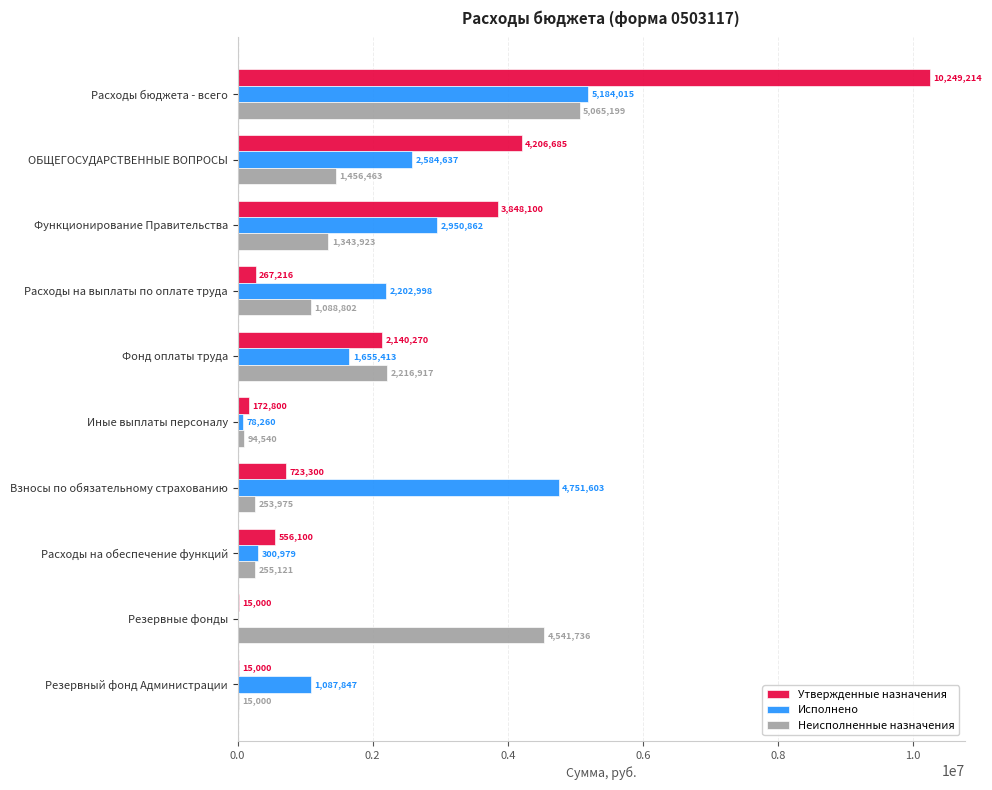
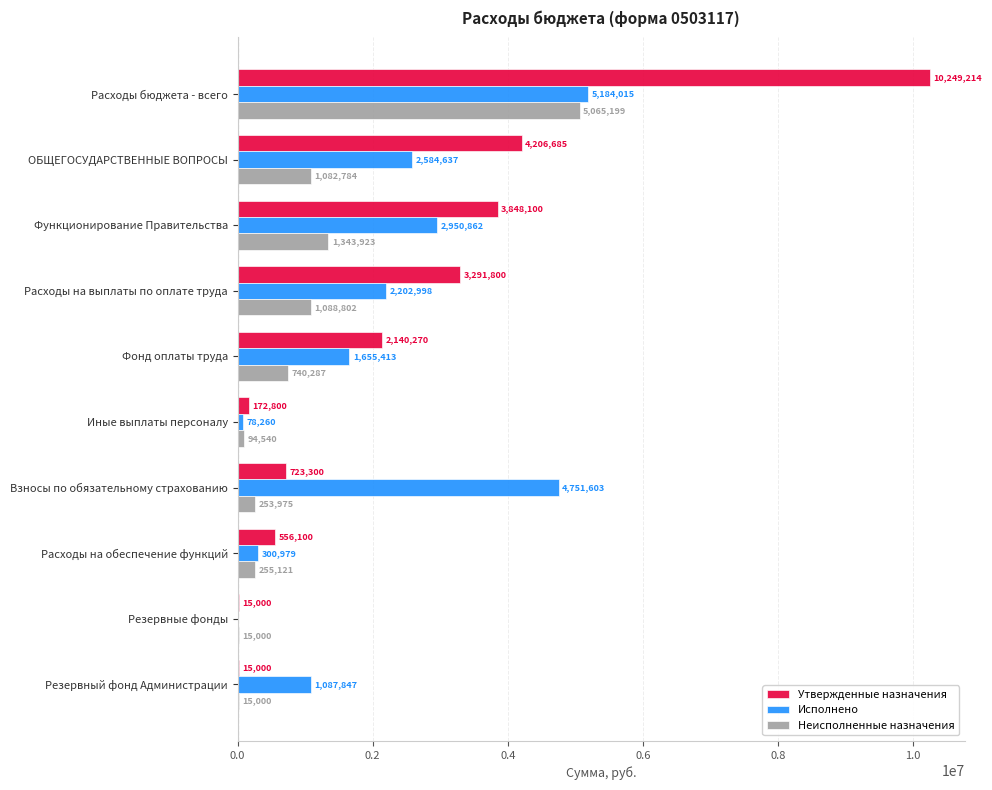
  {
    "Утвержденные назначения": {
      "Расходы бюджета - всего": "10,249,214",
      "ОБЩЕГОСУДАРСТВЕННЫЕ ВОПРОСЫ": "4,206,685",
      "Функционирование Правительства": "3,848,100",
-     "Расходы на выплаты по оплате труда": "267,216",
+     "Расходы на выплаты по оплате труда": "3,291,800",
      "Фонд оплаты труда": "2,140,270",
      "Иные выплаты персоналу": "172,800",
      "Взносы по обязательному страхованию": "723,300",
      "Расходы на обеспечение функций": "556,100",
      "Резервные фонды": "15,000",
      "Резервный фонд Администрации": "15,000"
    },
    "Исполнено": {
      "Расходы бюджета - всего": "5,184,015",
      "ОБЩЕГОСУДАРСТВЕННЫЕ ВОПРОСЫ": "2,584,637",
      "Функционирование Правительства": "2,950,862",
      "Расходы на выплаты по оплате труда": "2,202,998",
      "Фонд оплаты труда": "1,655,413",
      "Иные выплаты персоналу": "78,260",
      "Взносы по обязательному страхованию": "4,751,603",
      "Расходы на обеспечение функций": "300,979",
      "Резервный фонд Администрации": "1,087,847"
    },
    "Неисполненные назначения": {
      "Расходы бюджета - всего": "5,065,199",
-     "ОБЩЕГОСУДАРСТВЕННЫЕ ВОПРОСЫ": "1,456,463",
+     "ОБЩЕГОСУДАРСТВЕННЫЕ ВОПРОСЫ": "1,082,784",
      "Функционирование Правительства": "1,343,923",
      "Расходы на выплаты по оплате труда": "1,088,802",
-     "Фонд оплаты труда": "2,216,917",
+     "Фонд оплаты труда": "740,287",
      "Иные выплаты персоналу": "94,540",
      "Взносы по обязательному страхованию": "253,975",
      "Расходы на обеспечение функций": "255,121",
-     "Резервные фонды": "4,541,736",
+     "Резервные фонды": "15,000",
      "Резервный фонд Администрации": "15,000"
    }
  }
